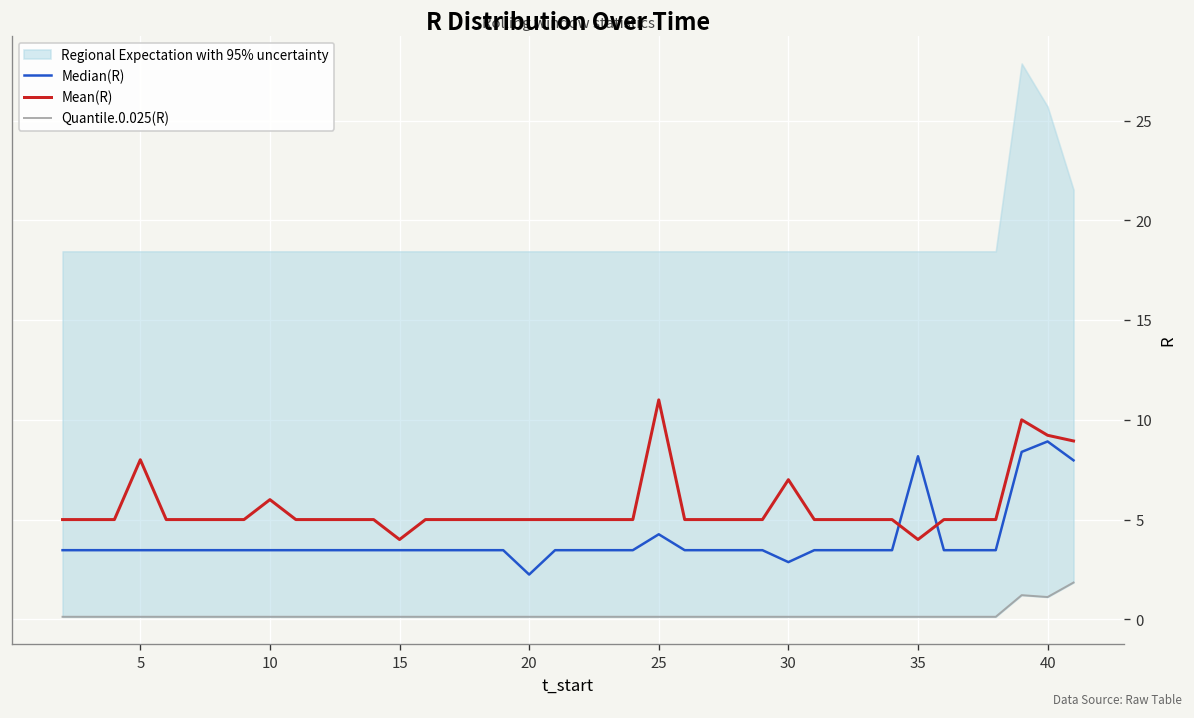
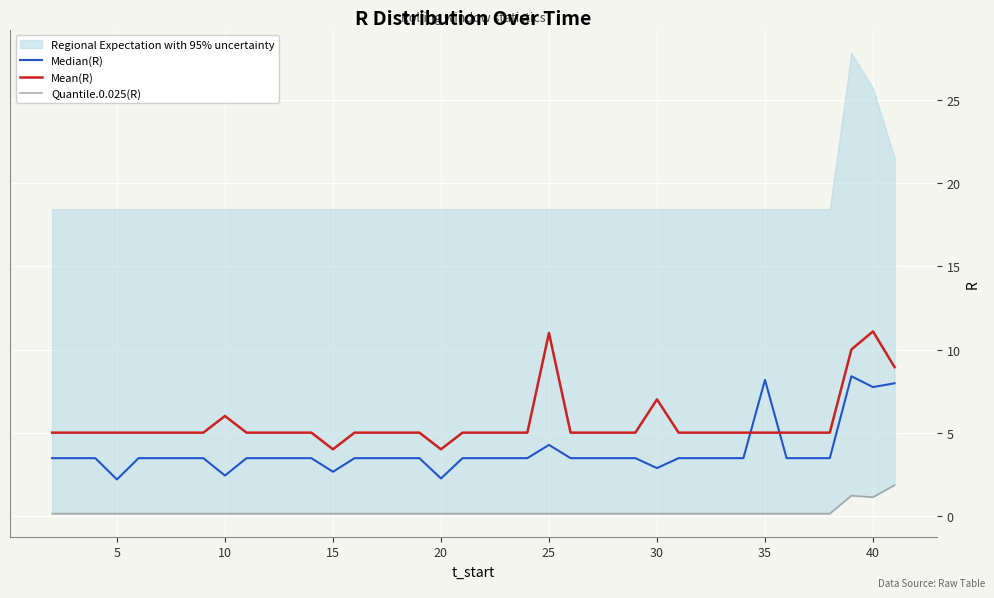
  {
    "Median(R)": {
-     "5": 3.5,
-     "10": 3.5,
-     "15": 3.5,
+     "5": 2.2,
+     "10": 2.4,
+     "15": 2.6,
      "20": 2.2,
      "25": 4.3,
      "30": 2.9,
      "35": 8.2,
-     "40": 8.9
+     "40": 7.7
    },
    "Mean(R)": {
-     "5": 8,
+     "5": 5,
      "10": 6.0,
      "15": 4.0,
-     "20": 5,
+     "20": 4,
      "25": 11.0,
      "30": 7.0,
-     "35": 4,
-     "40": 9.2
+     "35": 5,
+     "40": 11.1
    },
    "Quantile.0.025(R)": {
      "5": 0.1,
      "10": 0.1,
      "15": 0.1,
      "20": 0.1,
      "25": 0.1,
      "30": 0.1,
      "35": 0.1,
      "40": 1.1
    }
  }
